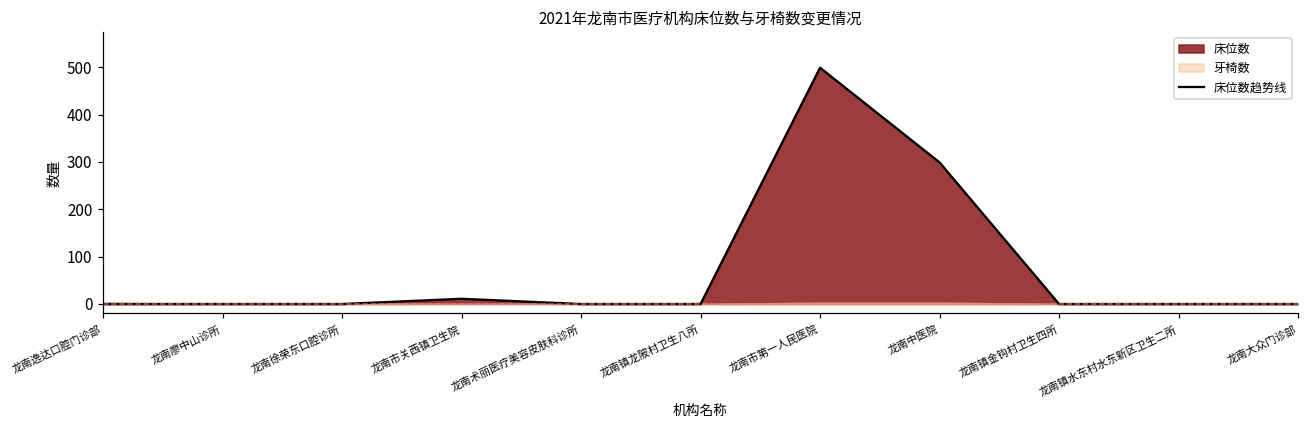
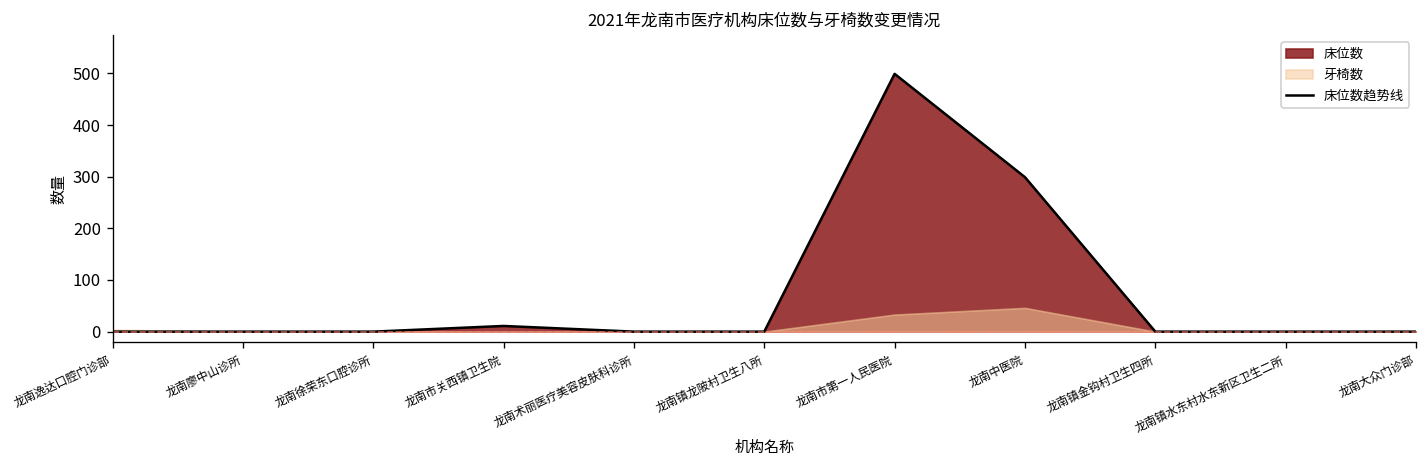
  {
    "床位数": {
      "龙南市关西镇卫生院": 10,
      "龙南市第一人民医院": 500,
      "龙南中医院": 300
    },
    "牙椅数": {
      "龙南市关西镇卫生院": 0,
-     "龙南市第一人民医院": 0,
-     "龙南中医院": 0
+     "龙南市第一人民医院": 30,
+     "龙南中医院": 50
    }
  }
